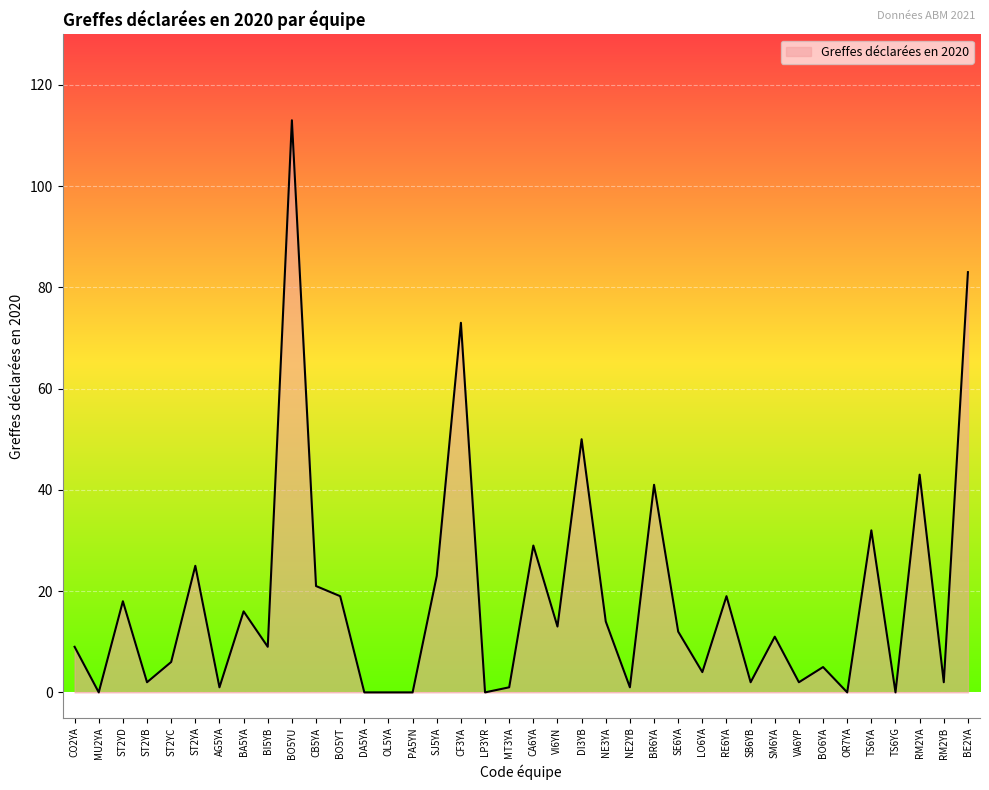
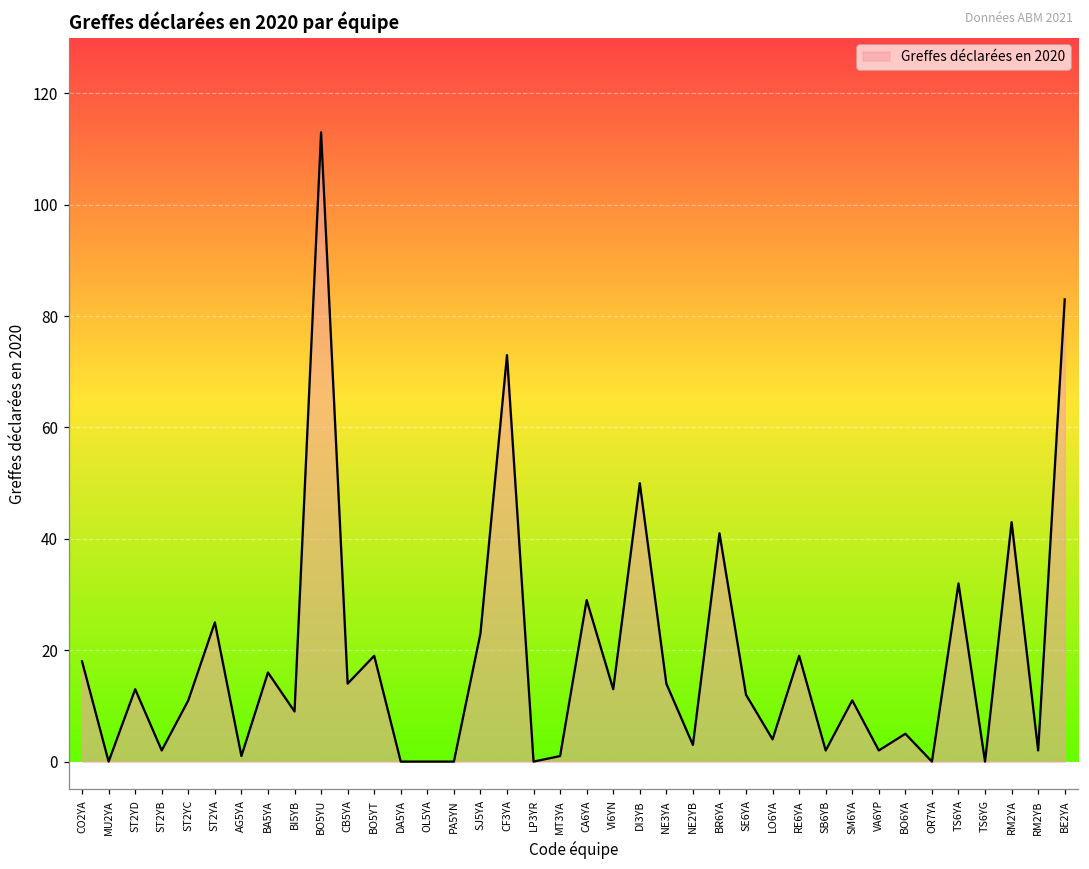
  {
-   "CO2YA": 9,
+   "CO2YA": 18,
    "MU2YA": 0,
-   "ST2YD": 18,
+   "ST2YD": 13,
    "ST2YB": 2,
-   "ST2YC": 6,
+   "ST2YC": 11,
    "ST2YA": 25,
    "AG5YA": 1,
    "BA5YA": 16,
    "BI5YB": 9,
    "BO5YU": 113,
-   "CB5YA": 21,
+   "CB5YA": 14,
    "BO5YT": 19,
    "DA5YA": 0,
    "OL5YA": 0,
    "PA5YN": 0,
    "SJ5YA": 23,
    "CF3YA": 73,
    "LP3YR": 0,
    "MT3YA": 1,
    "CA6YA": 29,
    "VI6YN": 13,
    "DI3YB": 50,
    "NE3YA": 14,
-   "NE2YB": 1,
+   "NE2YB": 3,
    "BR6YA": 41,
    "SE6YA": 12,
    "LO6YA": 4,
    "RE6YA": 19,
    "SB6YB": 2,
    "SM6YA": 11,
    "VA6YP": 2,
    "BO6YA": 5,
    "OR7YA": 0,
    "TS6YA": 32,
    "TS6YG": 0,
    "RM2YA": 43,
    "RM2YB": 2,
    "BE2YA": 83
  }
